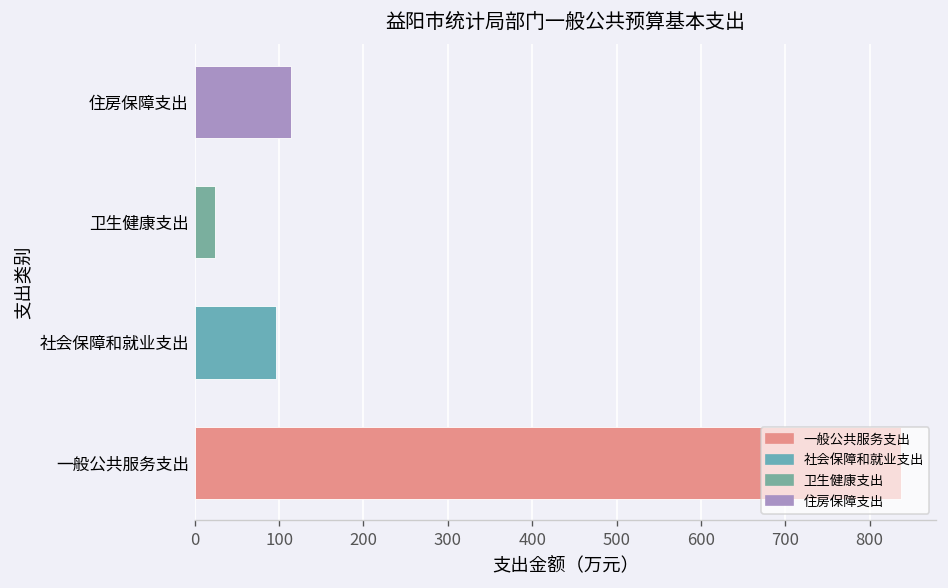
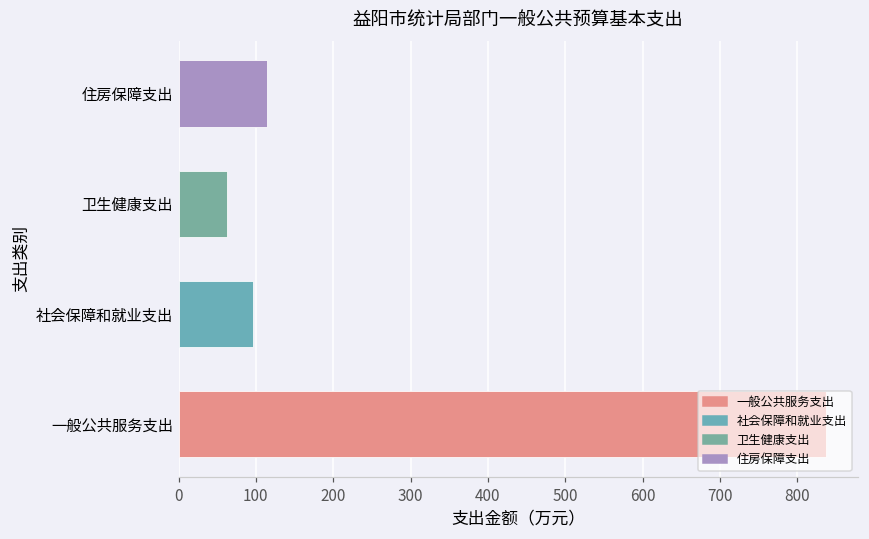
  {
    "住房保障支出": 110,
-   "卫生健康支出": 20,
+   "卫生健康支出": 60,
    "社会保障和就业支出": 100
  }
